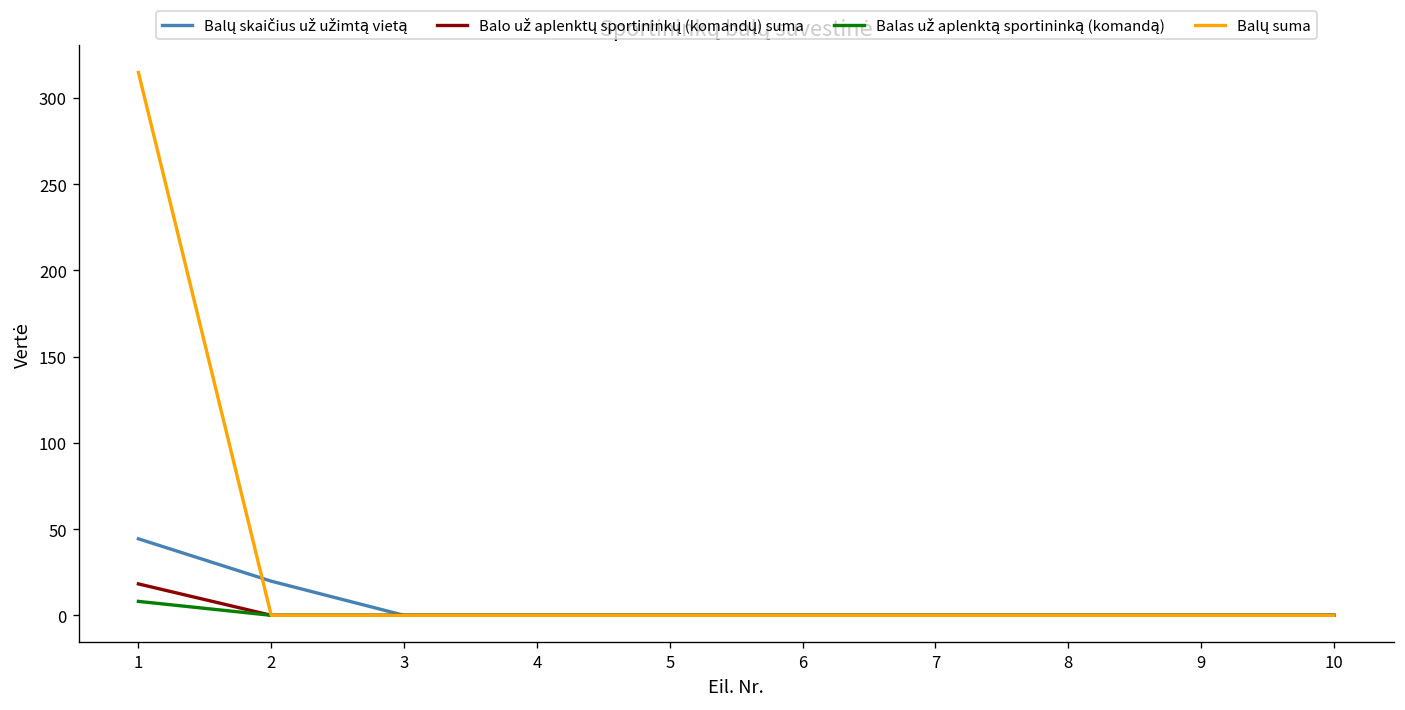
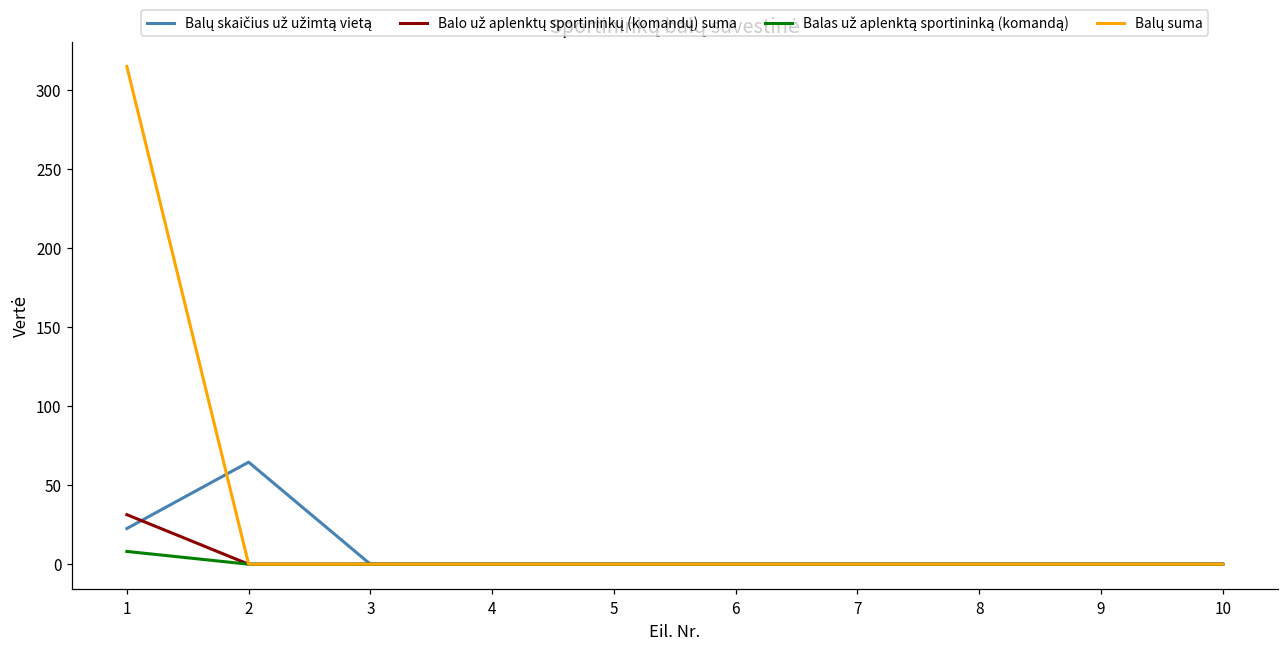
  {
    "Balų skaičius už užimtą vietą": {
-     "1": 44,
-     "2": 20
+     "1": 23,
+     "2": 65
    },
    "Balo už aplenktų sportininkų (komandų) suma": {
-     "1": 18
+     "1": 31
    },
    "Balas už aplenktą sportininką (komandą)": {
      "1": 8
    },
    "Balų suma": {
      "1": 315
    }
  }
